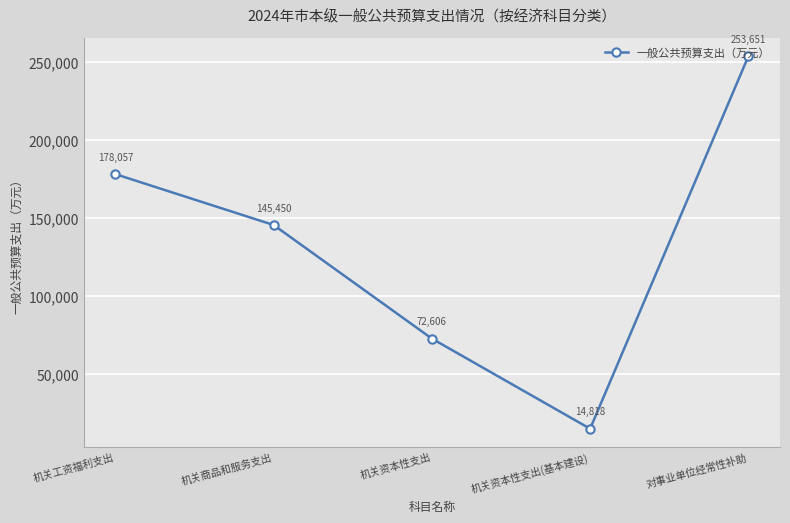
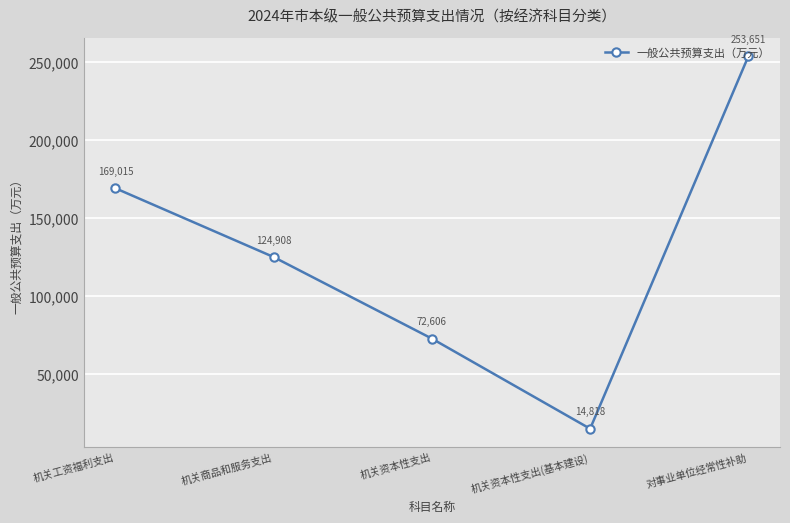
  {
-   "机关工资福利支出": "178,057",
-   "机关商品和服务支出": "145,450",
+   "机关工资福利支出": "169,015",
+   "机关商品和服务支出": "124,908",
    "机关资本性支出": "72,606",
    "机关资本性支出(基本建设)": "14,818",
    "对事业单位经常性补助": "253,651"
  }
